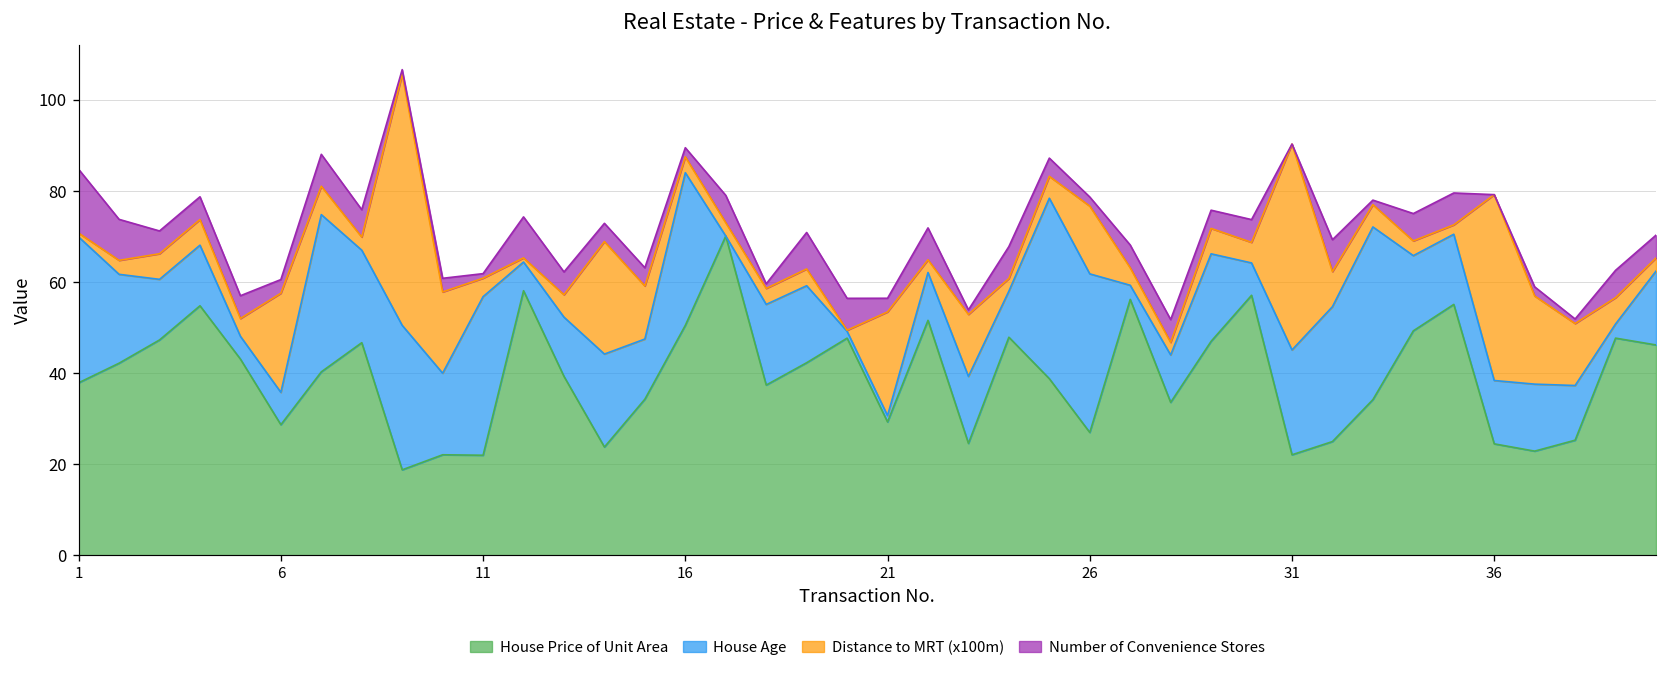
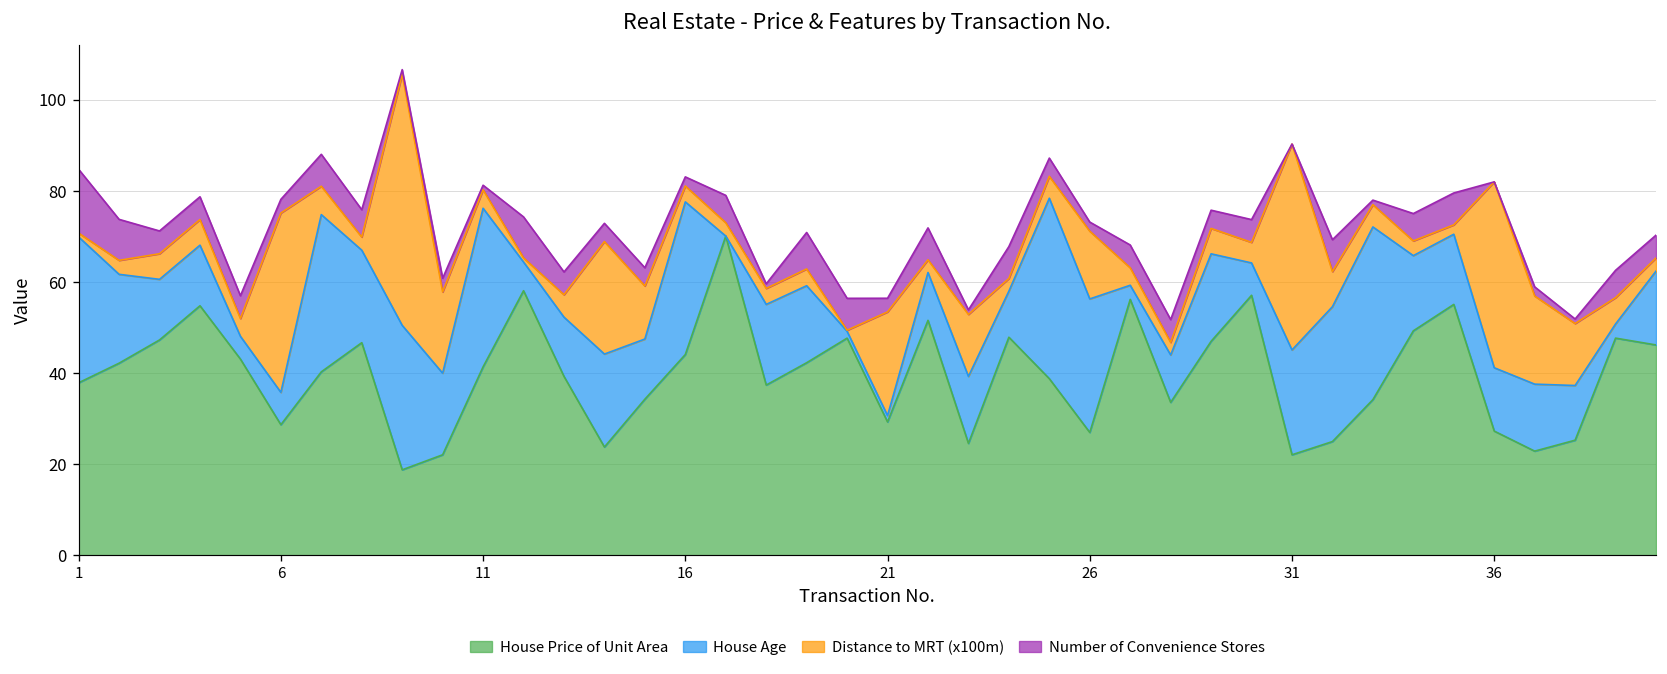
  {
    "House Price of Unit Area": {
      "1": 38,
      "6": 29,
-     "11": 22,
-     "16": 51,
+     "11": 41,
+     "16": 44,
      "21": 29,
      "26": 27,
      "31": 22,
-     "36": 25
+     "36": 27
    },
    "House Age": {
      "1": 32,
      "6": 7,
      "11": 35,
      "16": 34,
      "21": 1,
-     "26": 35,
+     "26": 29,
      "31": 23,
      "36": 14
    },
    "Distance to MRT (x100m)": {
      "1": 1,
-     "6": 22,
+     "6": 39,
      "11": 4,
      "16": 3,
      "21": 23,
      "26": 15
    },
    "Number of Convenience Stores": {
      "1": 14,
      "6": 3,
      "11": 1,
      "16": 2,
      "21": 3,
      "26": 2
    }
  }
